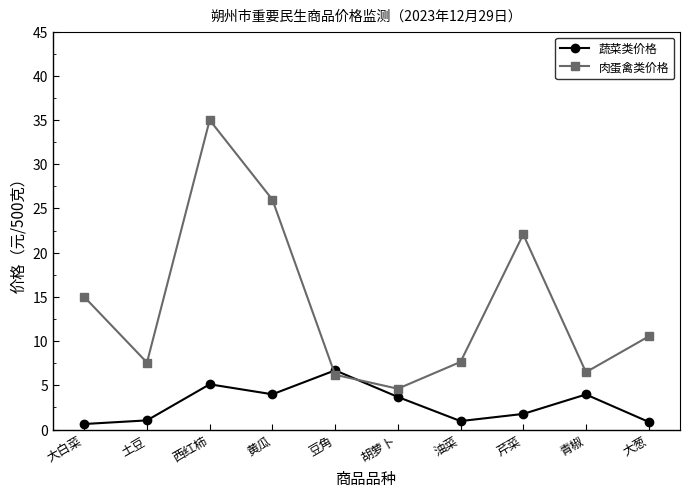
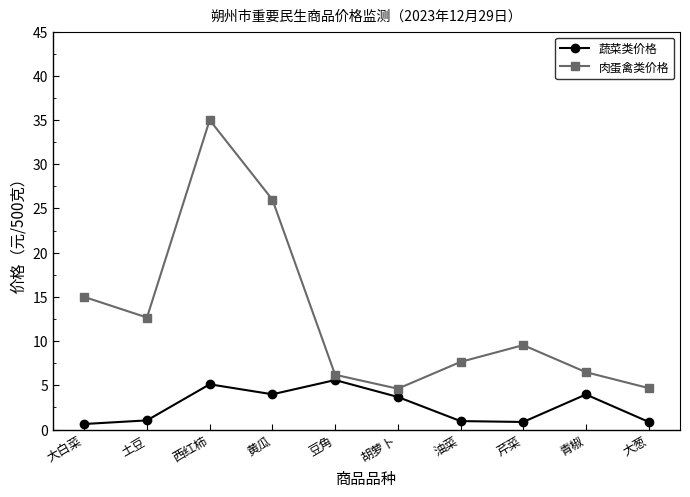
  {
    "蔬菜类价格": {
      "大白菜": 1,
      "土豆": 1,
      "西红柿": 5,
      "黄瓜": 4,
-     "豆角": 7,
+     "豆角": 6,
      "胡萝卜": 4,
      "油菜": 1,
-     "芹菜": 2,
+     "芹菜": 1,
      "青椒": 4,
      "大葱": 1
    },
    "肉蛋禽类价格": {
      "大白菜": 15,
-     "土豆": 8,
+     "土豆": 13,
      "西红柿": 35,
      "黄瓜": 26,
      "豆角": 6,
      "胡萝卜": 5,
      "油菜": 8,
-     "芹菜": 22,
+     "芹菜": 10,
      "青椒": 6,
-     "大葱": 11
+     "大葱": 5
    }
  }
